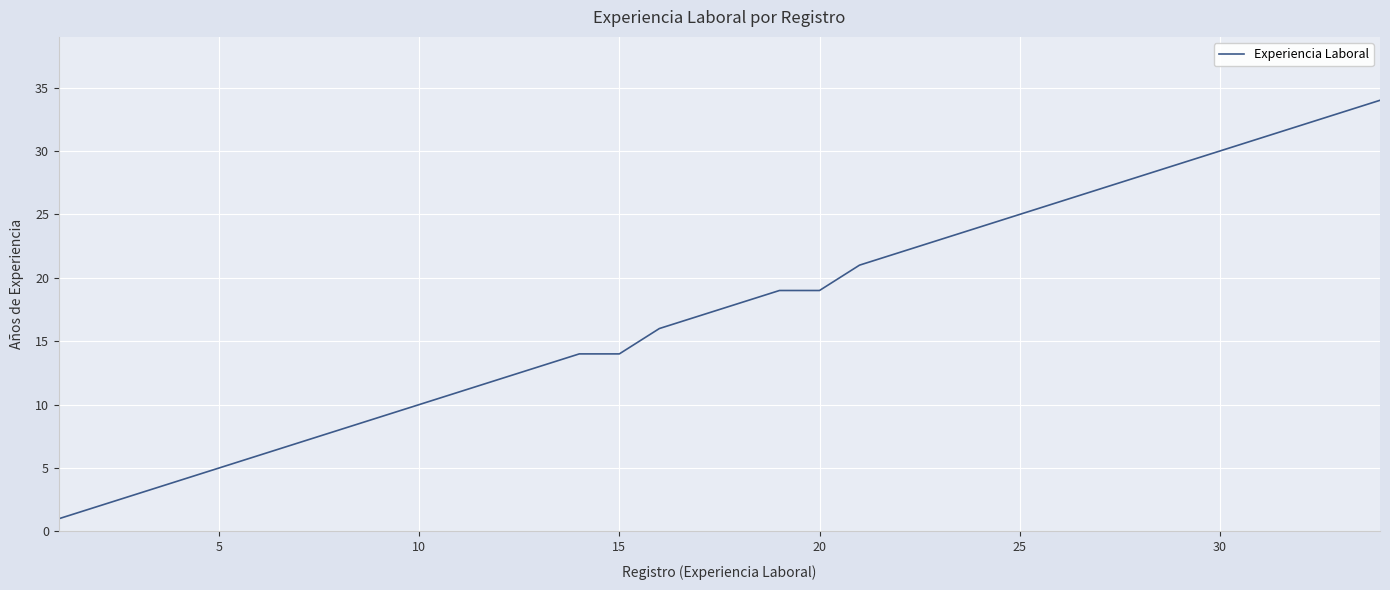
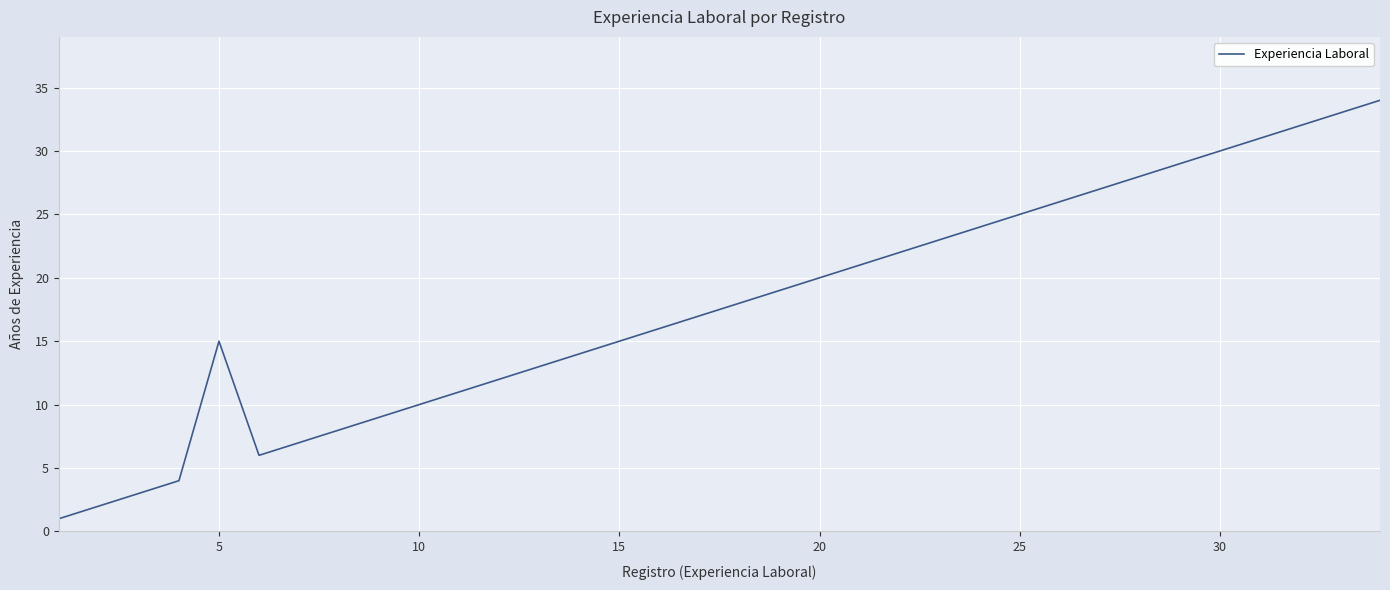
  {
-   "5": 5,
+   "5": 15,
    "10": 10,
-   "15": 14,
-   "20": 19,
+   "15": 15,
+   "20": 20,
    "25": 25,
    "30": 30
  }
